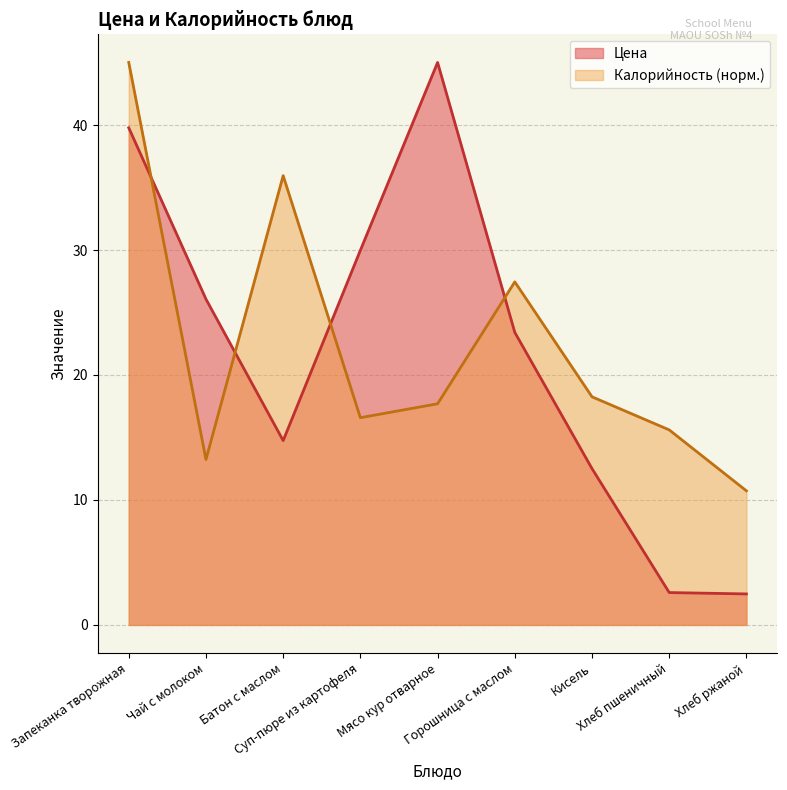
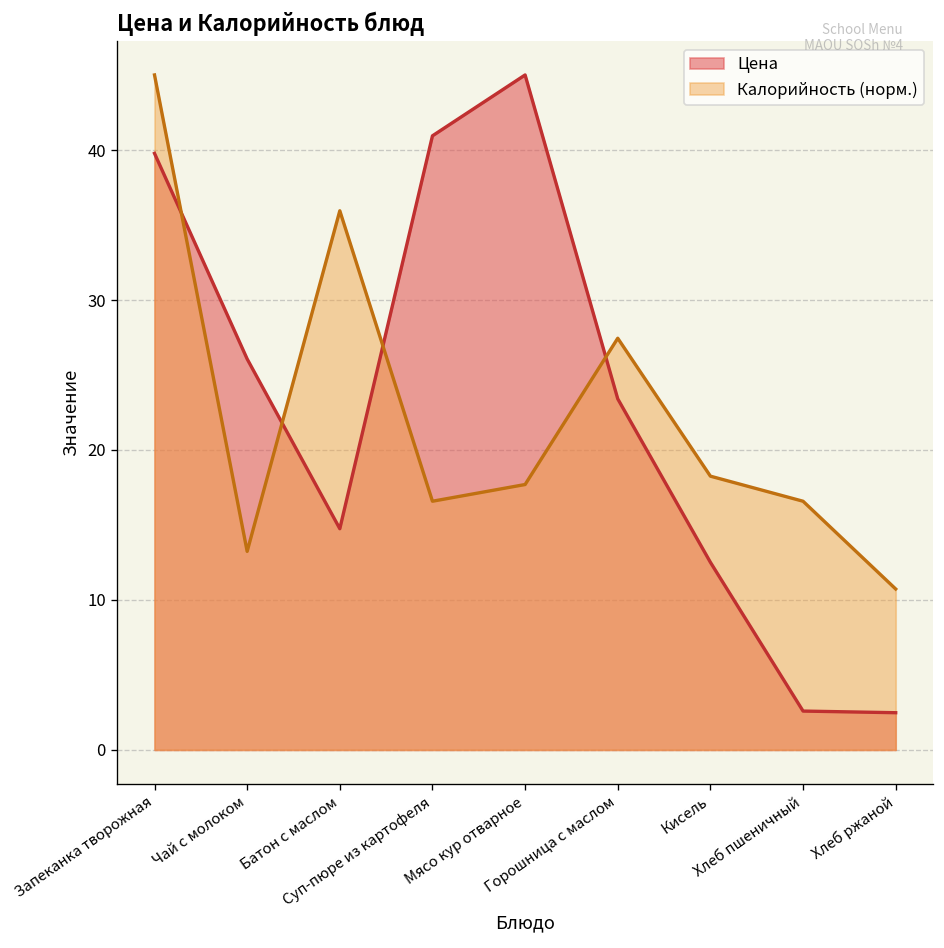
  {
    "Цена": {
      "Запеканка творожная": 39.8,
      "Чай с молоком": 26.1,
      "Батон с маслом": 14.8,
-     "Суп-пюре из картофеля": 30.0,
+     "Суп-пюре из картофеля": 41.0,
      "Мясо кур отварное": 45.0,
      "Горошница с маслом": 23.4,
      "Кисель": 12.5,
      "Хлеб пшеничный": 2.6,
      "Хлеб ржаной": 2.5
    },
    "Калорийность (норм.)": {
      "Запеканка творожная": 45.0,
      "Чай с молоком": 13.2,
      "Батон с маслом": 36.0,
      "Суп-пюре из картофеля": 16.6,
      "Мясо кур отварное": 17.7,
      "Горошница с маслом": 27.5,
      "Кисель": 18.3,
-     "Хлеб пшеничный": 15.6,
+     "Хлеб пшеничный": 16.6,
      "Хлеб ржаной": 10.7
    }
  }
